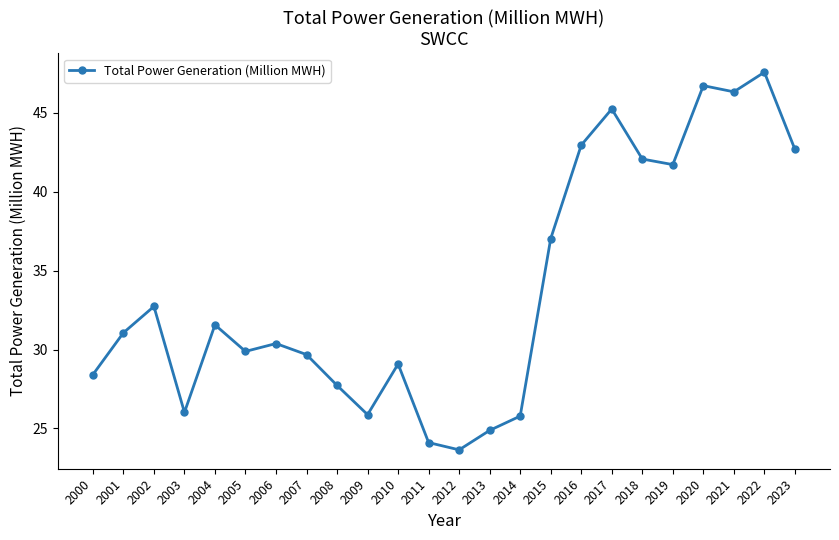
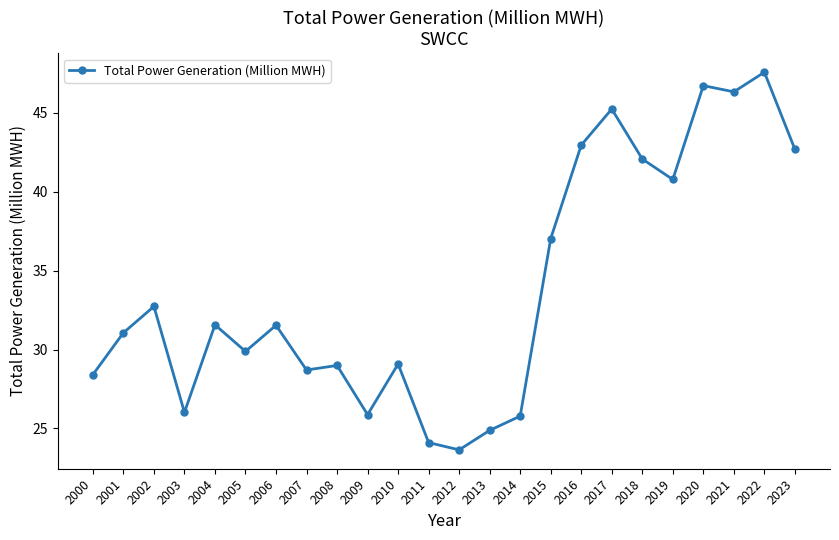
  {
    "2000": 28.4,
    "2001": 31.1,
    "2002": 32.7,
    "2003": 26.0,
    "2004": 31.6,
    "2005": 29.9,
-   "2006": 30.4,
-   "2007": 29.7,
-   "2008": 27.7,
+   "2006": 31.5,
+   "2007": 28.7,
+   "2008": 29.0,
    "2009": 25.9,
    "2010": 29.1,
    "2011": 24.1,
    "2012": 23.6,
    "2013": 24.9,
    "2014": 25.8,
    "2015": 37.0,
    "2016": 42.9,
    "2017": 45.2,
    "2018": 42.1,
-   "2019": 41.7,
+   "2019": 40.8,
    "2020": 46.7,
    "2021": 46.3,
    "2022": 47.6,
    "2023": 42.7
  }
